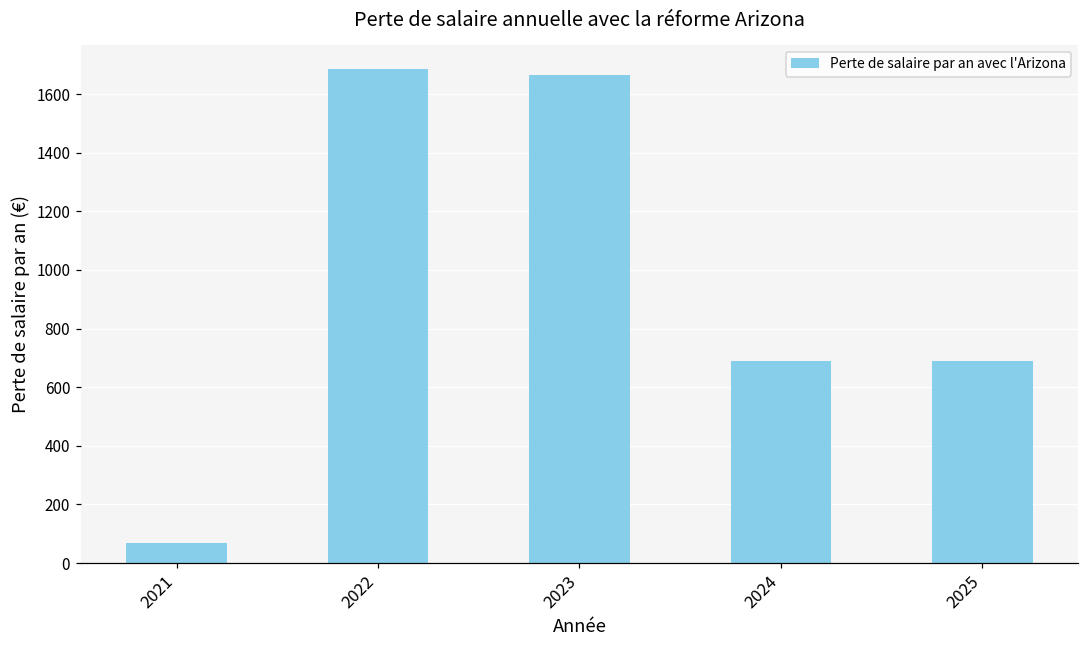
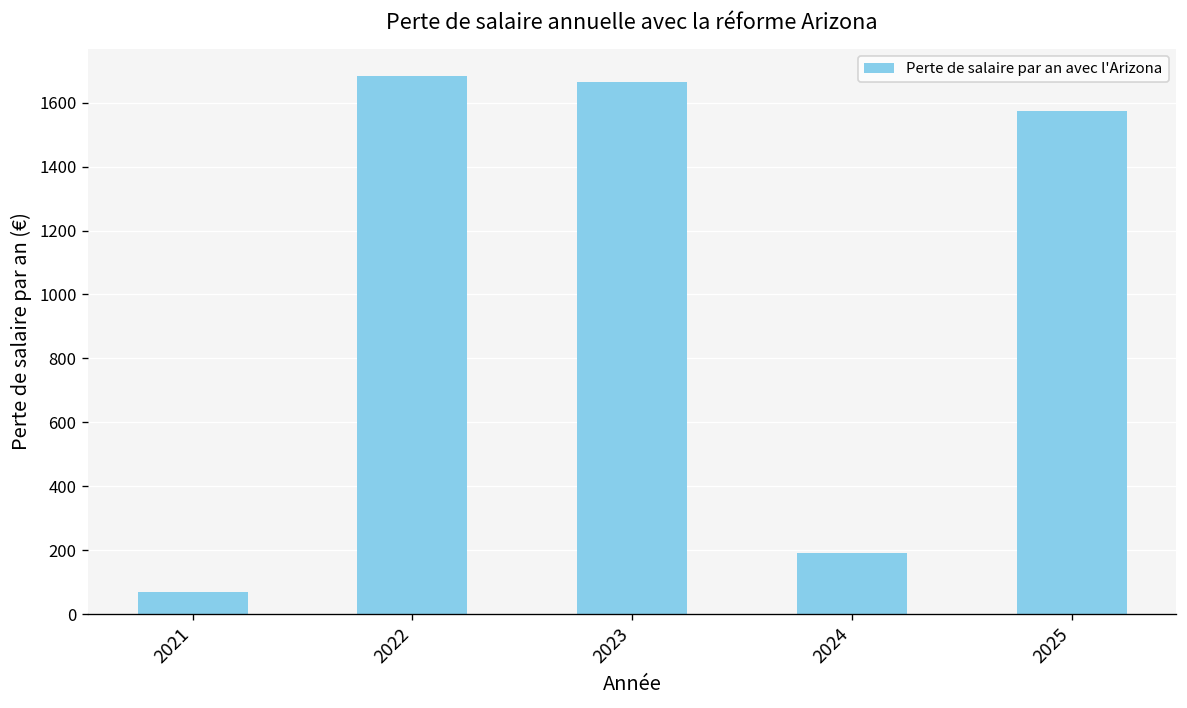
  {
    "2021": 70,
    "2022": 1680,
    "2023": 1660,
-   "2024": 690,
-   "2025": 690
+   "2024": 190,
+   "2025": 1570
  }
